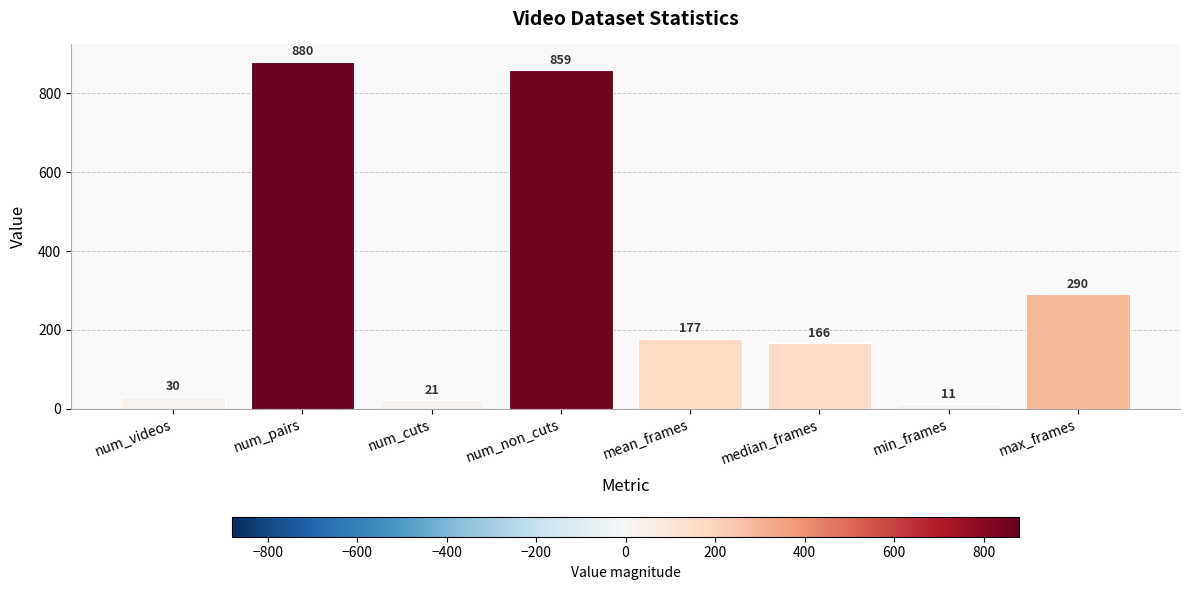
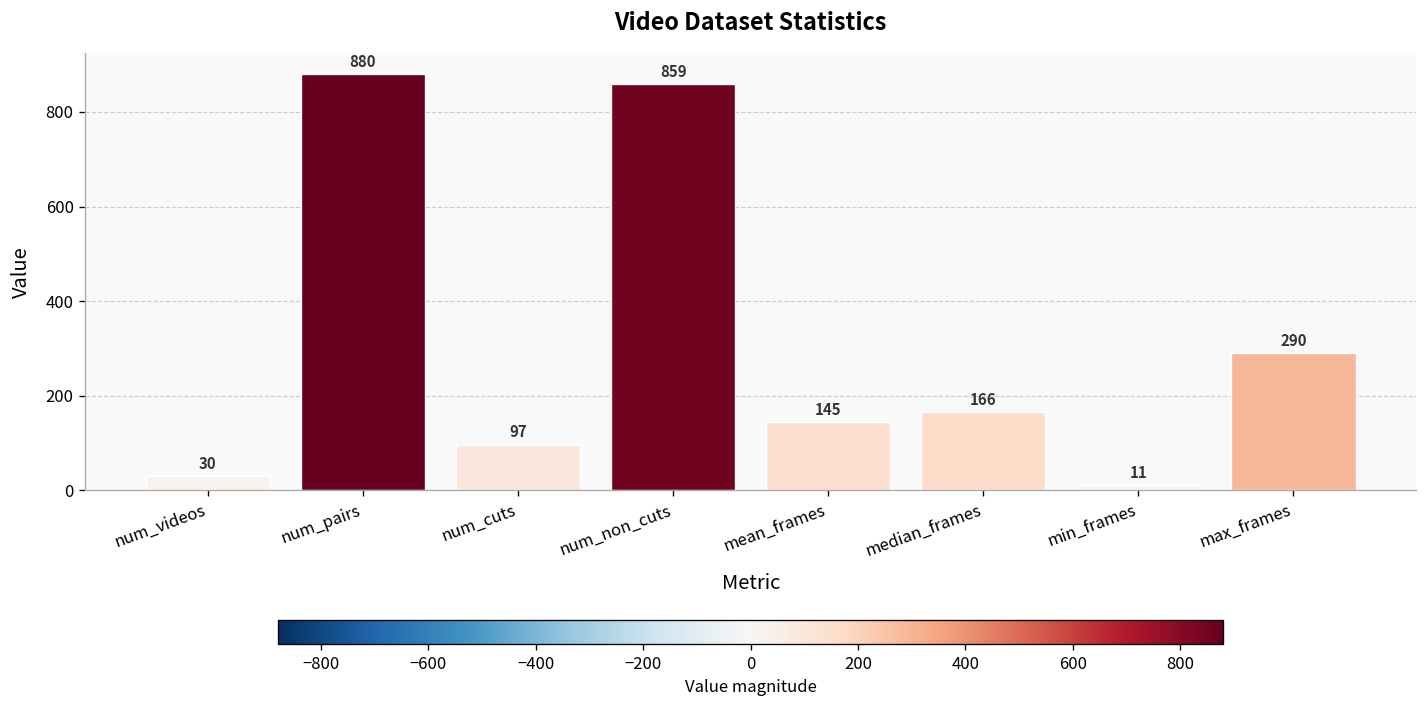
  {
    "num_videos": 30,
    "num_pairs": 880,
-   "num_cuts": 21,
+   "num_cuts": 97,
    "num_non_cuts": 859,
-   "mean_frames": 177,
+   "mean_frames": 145,
    "median_frames": 166,
    "min_frames": 11,
    "max_frames": 290
  }
